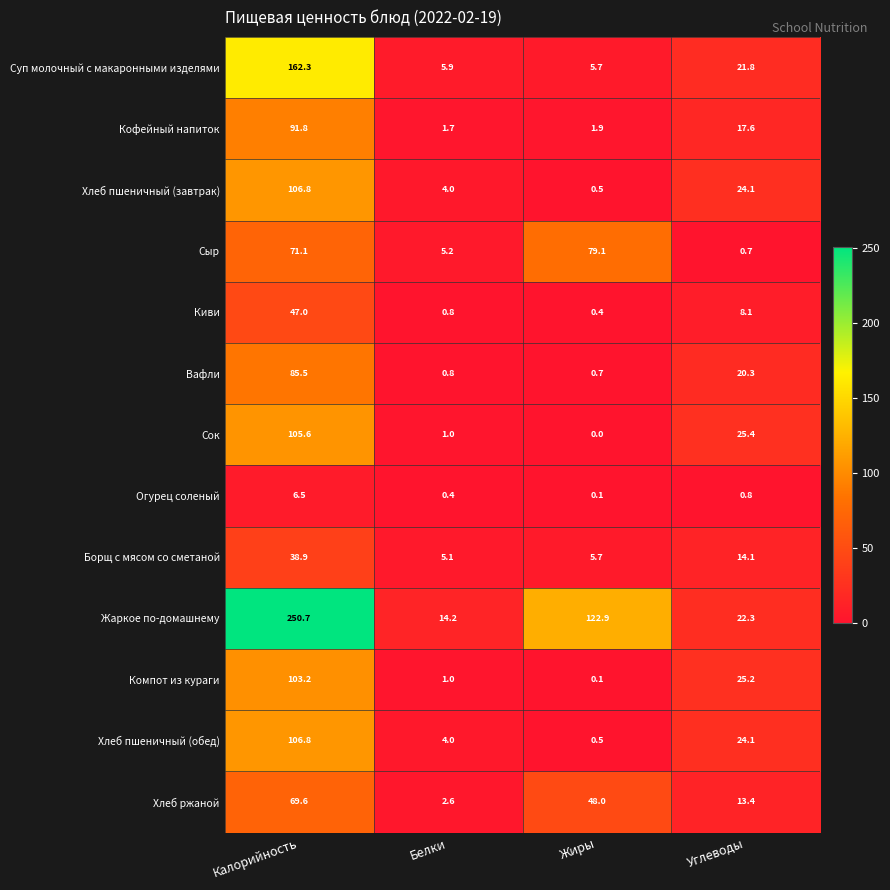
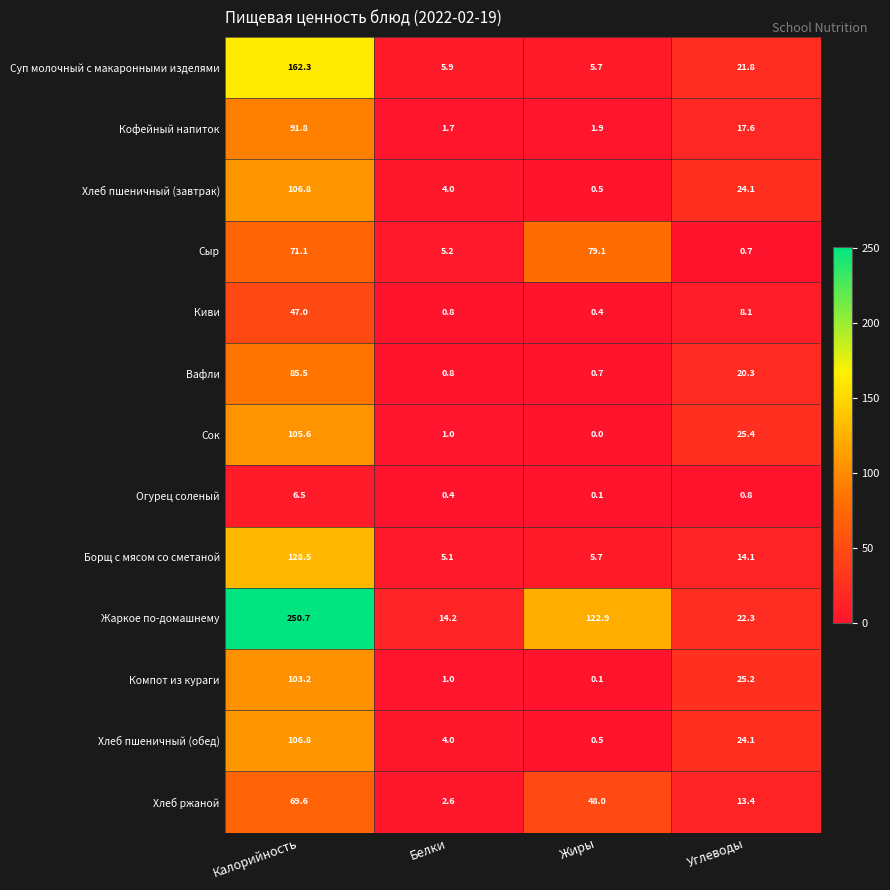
  {
    "Суп молочный с макаронными изделями": {
      "Калорийность": 162.3,
      "Белки": 5.9,
      "Жиры": 5.7,
      "Углеводы": 21.8
    },
    "Кофейный напиток": {
      "Калорийность": 91.8,
      "Белки": 1.7,
      "Жиры": 1.9,
      "Углеводы": 17.6
    },
    "Хлеб пшеничный (завтрак)": {
      "Калорийность": 106.8,
      "Белки": 4.0,
      "Жиры": 0.5,
      "Углеводы": 24.1
    },
    "Сыр": {
      "Калорийность": 71.1,
      "Белки": 5.2,
      "Жиры": 79.1,
      "Углеводы": 0.7
    },
    "Киви": {
      "Калорийность": 47.0,
      "Белки": 0.8,
      "Жиры": 0.4,
      "Углеводы": 8.1
    },
    "Вафли": {
      "Калорийность": 85.5,
      "Белки": 0.8,
      "Жиры": 0.7,
      "Углеводы": 20.3
    },
    "Сок": {
      "Калорийность": 105.6,
      "Белки": 1.0,
      "Жиры": 0.0,
      "Углеводы": 25.4
    },
    "Огурец соленый": {
      "Калорийность": 6.5,
      "Белки": 0.4,
      "Жиры": 0.1,
      "Углеводы": 0.8
    },
    "Борщ с мясом со сметаной": {
-     "Калорийность": 38.9,
+     "Калорийность": 128.5,
      "Белки": 5.1,
      "Жиры": 5.7,
      "Углеводы": 14.1
    },
    "Жаркое по-домашнему": {
      "Калорийность": 250.7,
      "Белки": 14.2,
      "Жиры": 122.9,
      "Углеводы": 22.3
    },
    "Компот из кураги": {
      "Калорийность": 103.2,
      "Белки": 1.0,
      "Жиры": 0.1,
      "Углеводы": 25.2
    },
    "Хлеб пшеничный (обед)": {
      "Калорийность": 106.8,
      "Белки": 4.0,
      "Жиры": 0.5,
      "Углеводы": 24.1
    },
    "Хлеб ржаной": {
      "Калорийность": 69.6,
      "Белки": 2.6,
      "Жиры": 48.0,
      "Углеводы": 13.4
    }
  }
